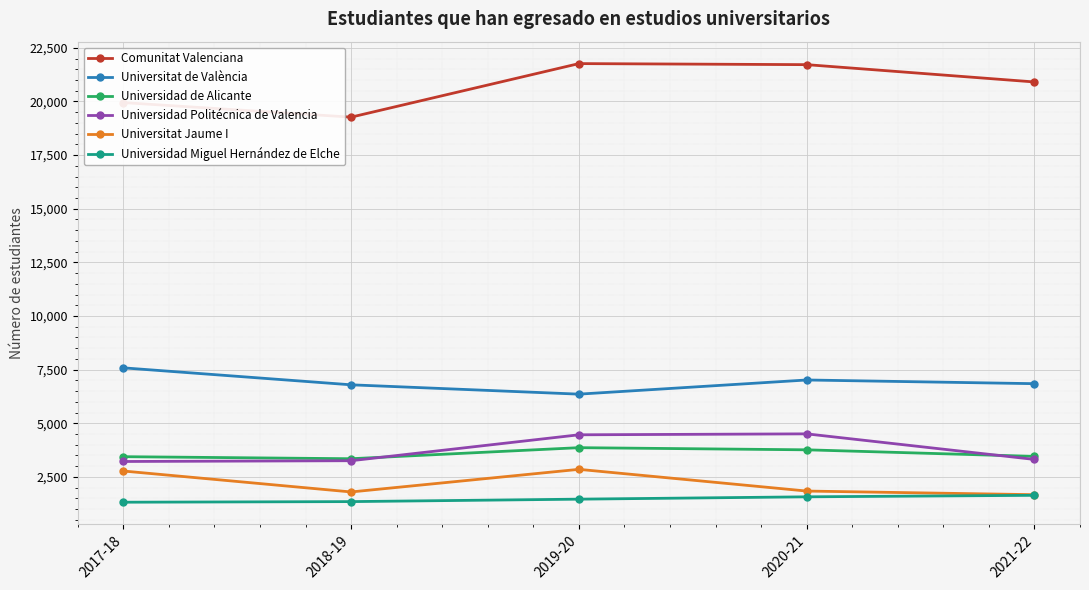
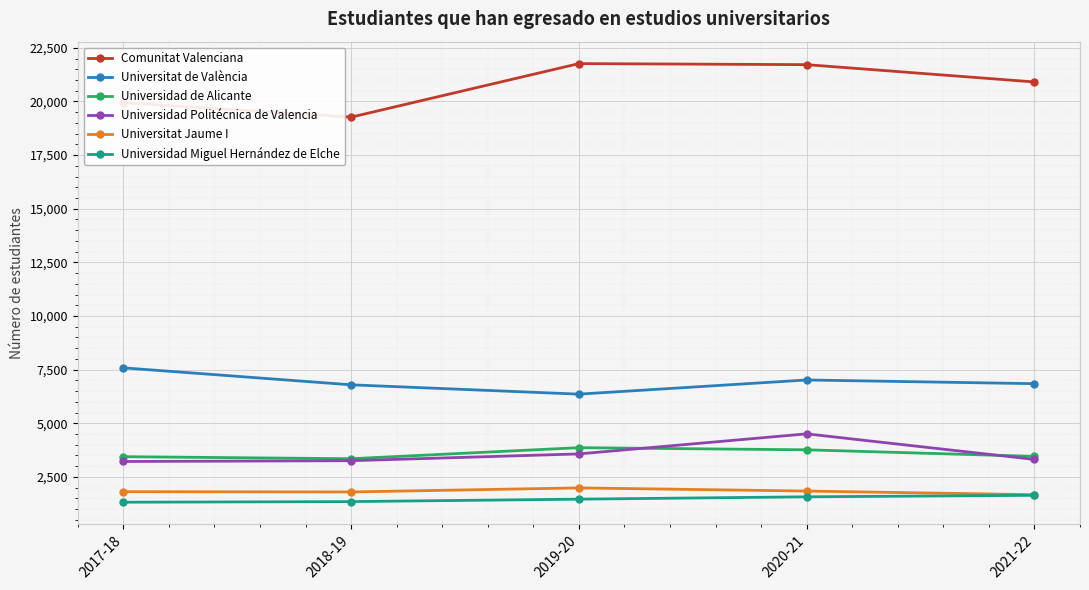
  {
    "Comunitat Valenciana": {
      "2018-19": "19,300",
      "2019-20": "21,800",
      "2020-21": "21,700",
      "2021-22": "20,900"
    },
    "Universitat de València": {
      "2017-18": "7,600",
      "2018-19": "6,800",
      "2019-20": "6,400",
      "2020-21": "7,000",
      "2021-22": "6,800"
    },
    "Universidad Politécnica de Valencia": {
      "2017-18": "3,200",
-     "2019-20": "4,500",
+     "2019-20": "3,600",
      "2020-21": "4,500",
      "2021-22": "3,300"
    },
    "Universitat Jaume I": {
-     "2017-18": "2,800",
+     "2017-18": "1,800",
      "2018-19": "1,800",
-     "2019-20": "2,900",
+     "2019-20": "2,000",
      "2020-21": "1,800"
    }
  }
